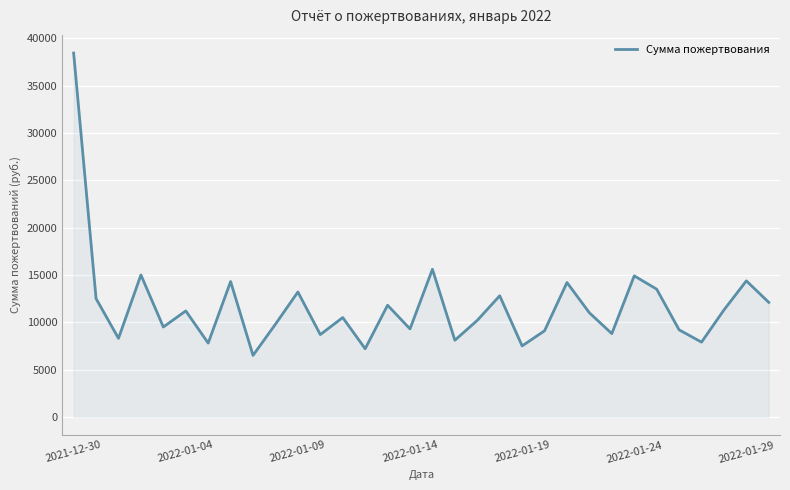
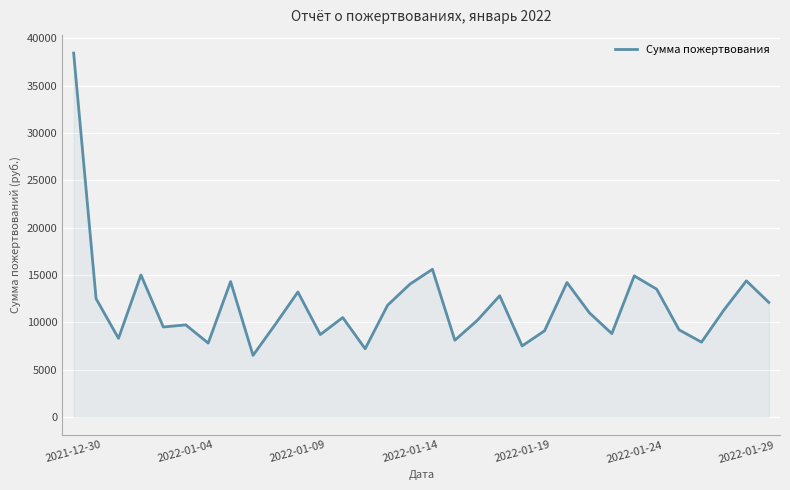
  {
    "2021-12-30": 38000,
-   "2022-01-04": 11000,
+   "2022-01-04": 10000,
    "2022-01-09": 13000,
-   "2022-01-14": 9000,
+   "2022-01-14": 14000,
    "2022-01-19": 8000,
    "2022-01-24": 15000,
    "2022-01-29": 14000
  }
